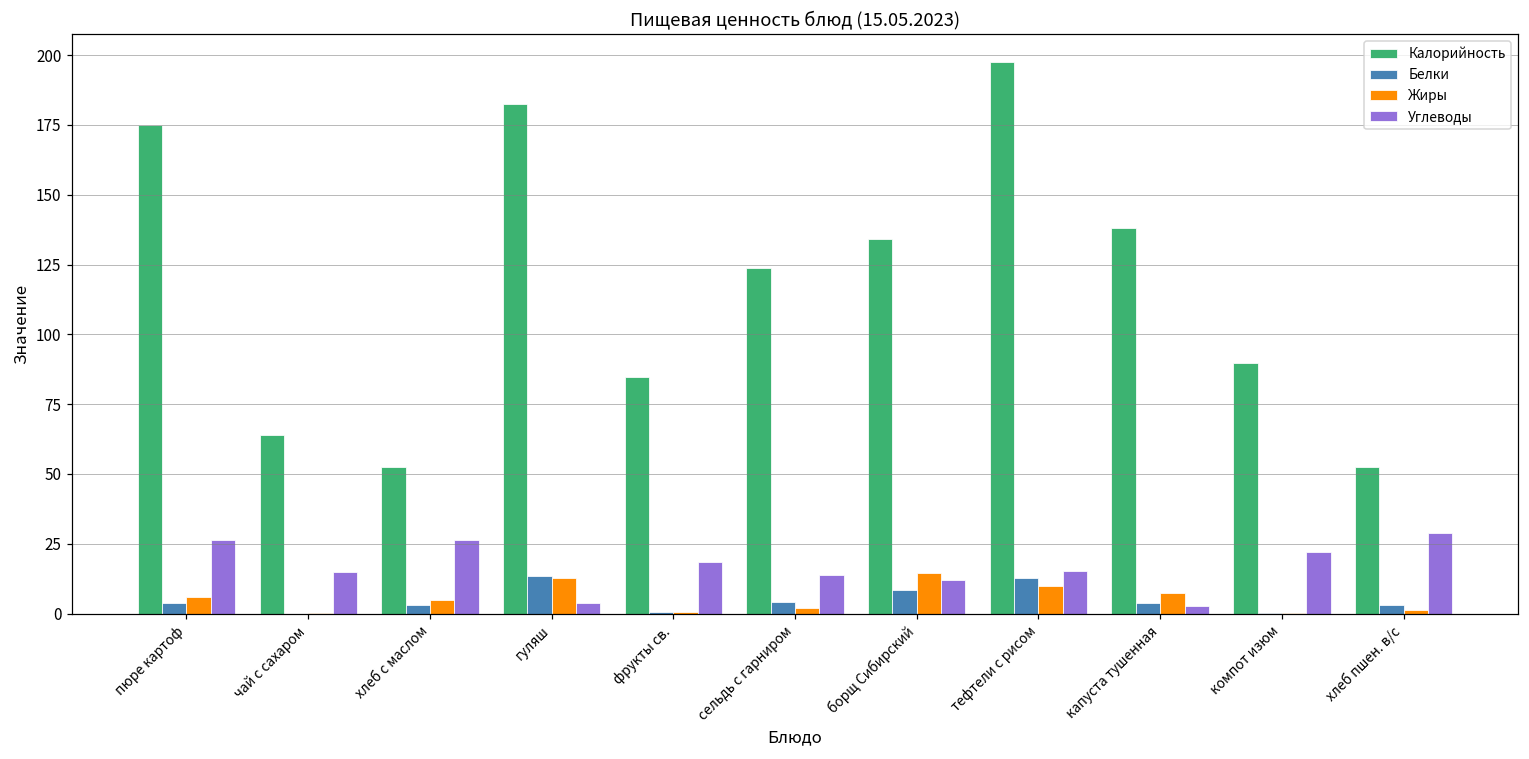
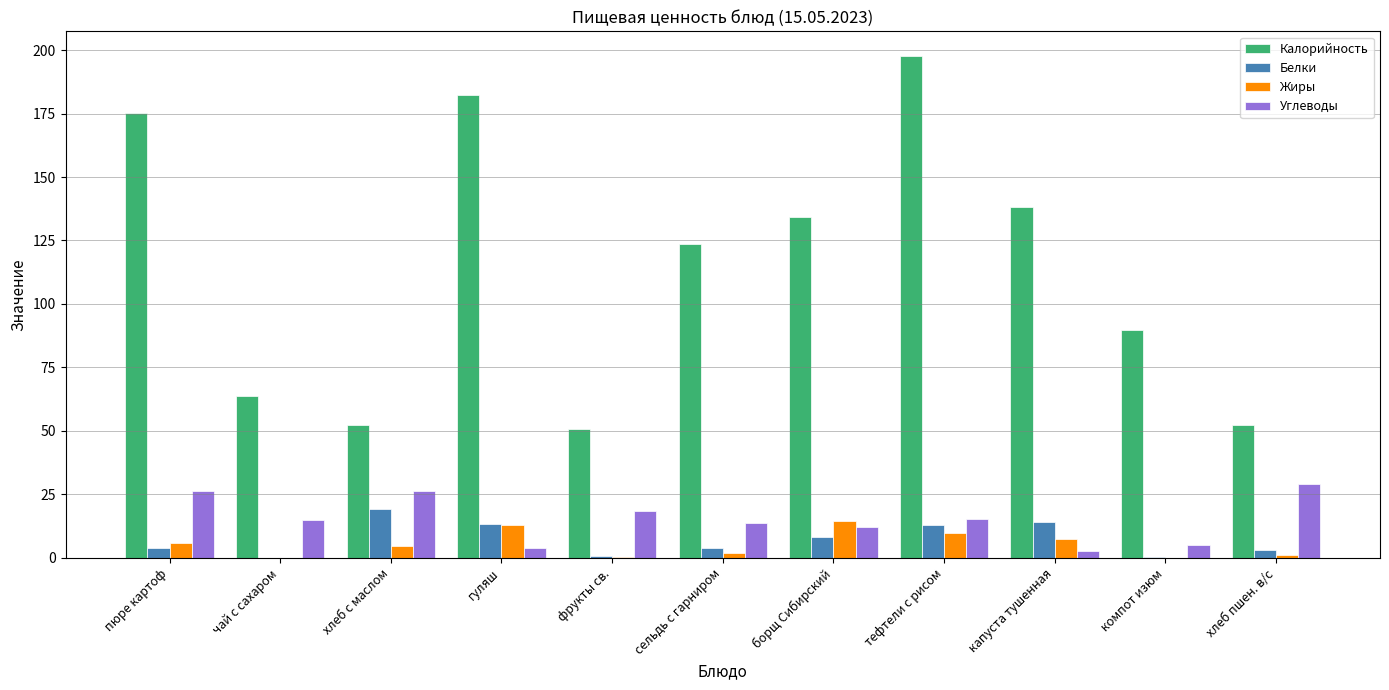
  {
    "Калорийность": {
      "пюре картоф": 175,
      "чай с сахаром": 64,
      "хлеб с маслом": 52,
      "гуляш": 182,
-     "фрукты св.": 85,
+     "фрукты св.": 51,
      "сельдь с гарниром": 124,
      "борщ Сибирский": 134,
      "тефтели с рисом": 198,
      "капуста тушенная": 138,
      "компот изюм": 90,
      "хлеб пшен. в/с": 52
    },
    "Белки": {
      "пюре картоф": 4,
-     "хлеб с маслом": 3,
+     "хлеб с маслом": 19,
      "гуляш": 14,
      "сельдь с гарниром": 4,
      "борщ Сибирский": 8,
      "тефтели с рисом": 13,
-     "капуста тушенная": 4,
+     "капуста тушенная": 14,
      "хлеб пшен. в/с": 3
    },
    "Жиры": {
      "пюре картоф": 6,
      "хлеб с маслом": 5,
      "гуляш": 13,
      "сельдь с гарниром": 2,
      "борщ Сибирский": 14,
      "тефтели с рисом": 10,
      "капуста тушенная": 7,
      "хлеб пшен. в/с": 1
    },
    "Углеводы": {
      "пюре картоф": 26,
      "чай с сахаром": 15,
      "хлеб с маслом": 26,
      "гуляш": 4,
      "фрукты св.": 19,
      "сельдь с гарниром": 14,
      "борщ Сибирский": 12,
      "тефтели с рисом": 15,
      "капуста тушенная": 3,
-     "компот изюм": 22,
+     "компот изюм": 5,
      "хлеб пшен. в/с": 29
    }
  }
